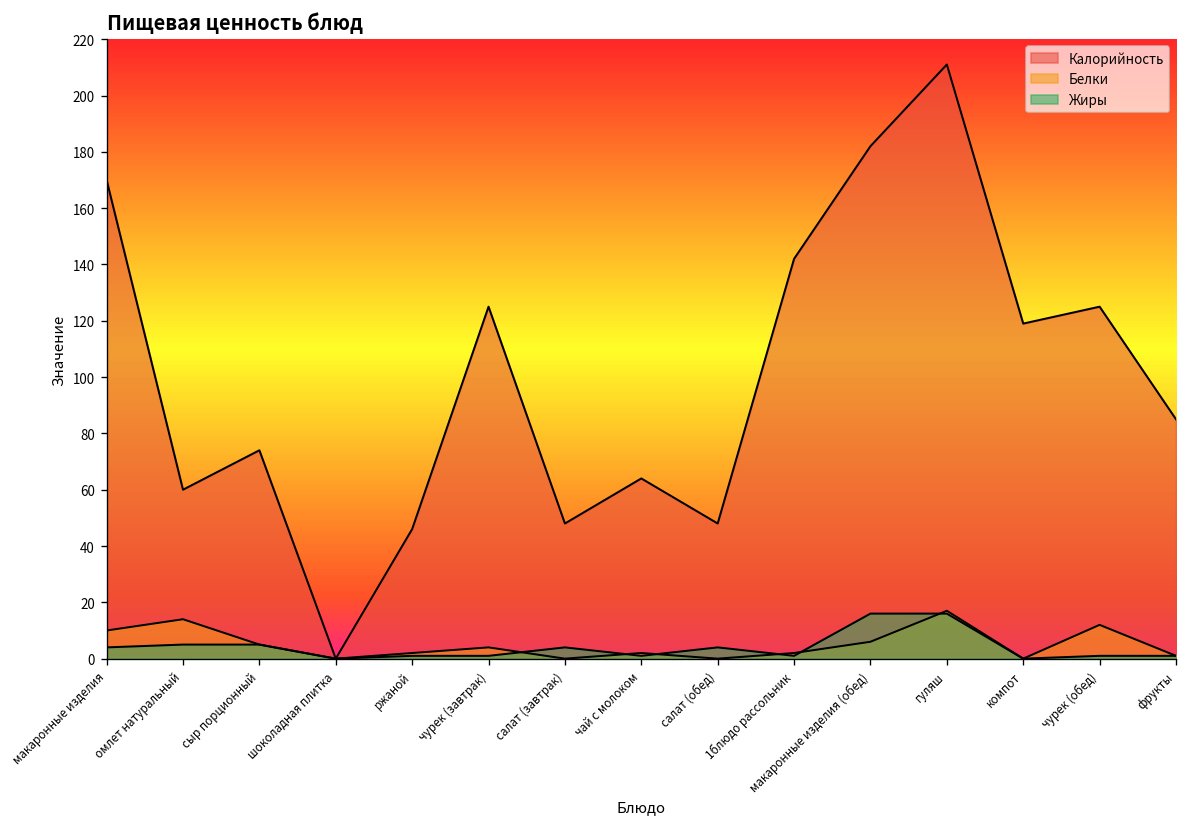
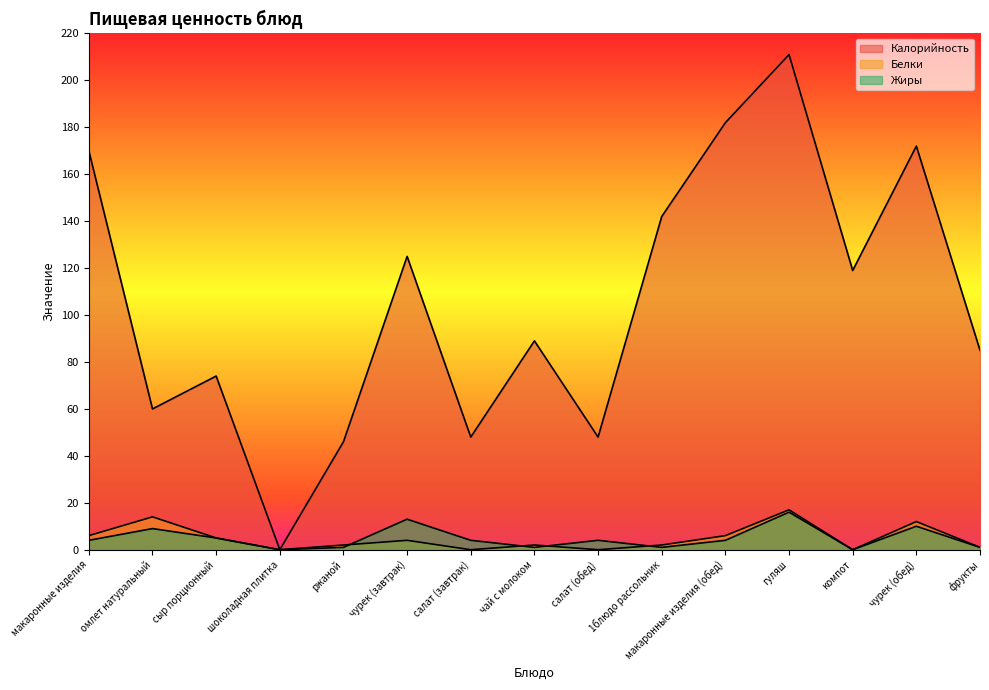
  {
    "Калорийность": {
      "макаронные изделия": 170,
      "омлет натуральный": 60,
      "сыр порционный": 74,
      "ржаной": 46,
      "чурек (завтрак)": 125,
      "салат (завтрак)": 48,
-     "чай с молоком": 64,
+     "чай с молоком": 89,
      "салат (обед)": 48,
      "1блюдо рассольник": 142,
      "макаронные изделия (обед)": 182,
      "гуляш": 211,
      "компот": 119,
-     "чурек (обед)": 125,
+     "чурек (обед)": 172,
      "фрукты": 85
    },
    "Белки": {
-     "макаронные изделия": 10,
+     "макаронные изделия": 6,
      "омлет натуральный": 14,
      "чурек (завтрак)": 4,
      "салат (завтрак)": 0,
      "салат (обед)": 0,
      "макаронные изделия (обед)": 6,
      "чурек (обед)": 12
    },
    "Жиры": {
      "макаронные изделия": 4,
-     "омлет натуральный": 5,
-     "чурек (завтрак)": 1,
+     "омлет натуральный": 9,
+     "чурек (завтрак)": 13,
      "салат (завтрак)": 4,
      "салат (обед)": 4,
-     "макаронные изделия (обед)": 16,
-     "чурек (обед)": 1
+     "макаронные изделия (обед)": 4,
+     "чурек (обед)": 10
    }
  }
